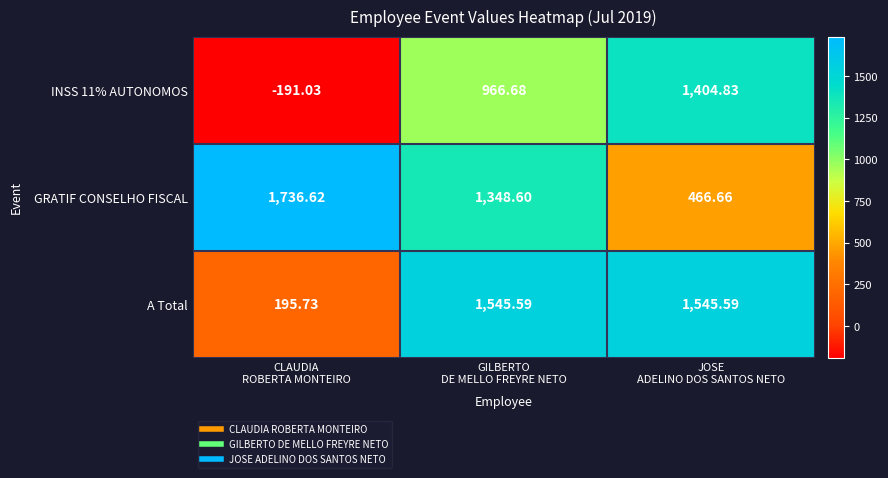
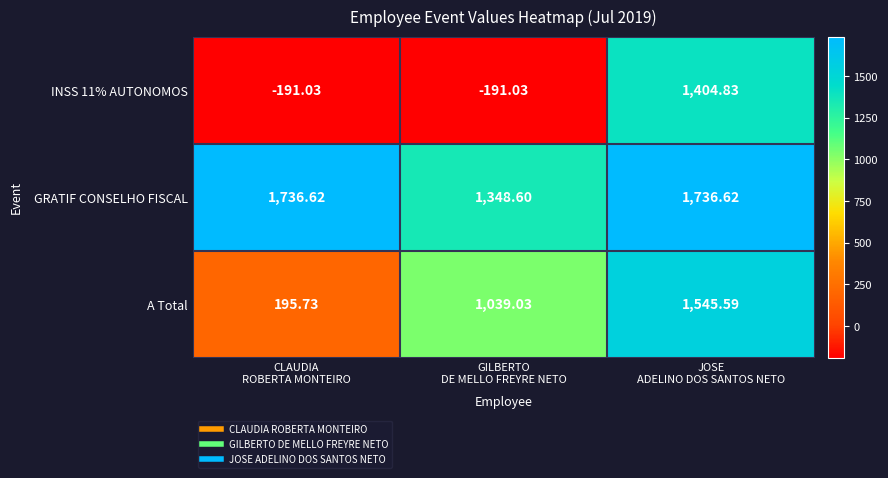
  {
    "INSS 11% AUTONOMOS": {
      "CLAUDIA ROBERTA MONTEIRO": "-191.03",
-     "GILBERTO DE MELLO FREYRE NETO": "966.68",
+     "GILBERTO DE MELLO FREYRE NETO": "-191.03",
      "JOSE ADELINO DOS SANTOS NETO": "1,404.83"
    },
    "GRATIF CONSELHO FISCAL": {
      "CLAUDIA ROBERTA MONTEIRO": "1,736.62",
      "GILBERTO DE MELLO FREYRE NETO": "1,348.60",
-     "JOSE ADELINO DOS SANTOS NETO": "466.66"
+     "JOSE ADELINO DOS SANTOS NETO": "1,736.62"
    },
    "A Total": {
      "CLAUDIA ROBERTA MONTEIRO": "195.73",
-     "GILBERTO DE MELLO FREYRE NETO": "1,545.59",
+     "GILBERTO DE MELLO FREYRE NETO": "1,039.03",
      "JOSE ADELINO DOS SANTOS NETO": "1,545.59"
    }
  }
